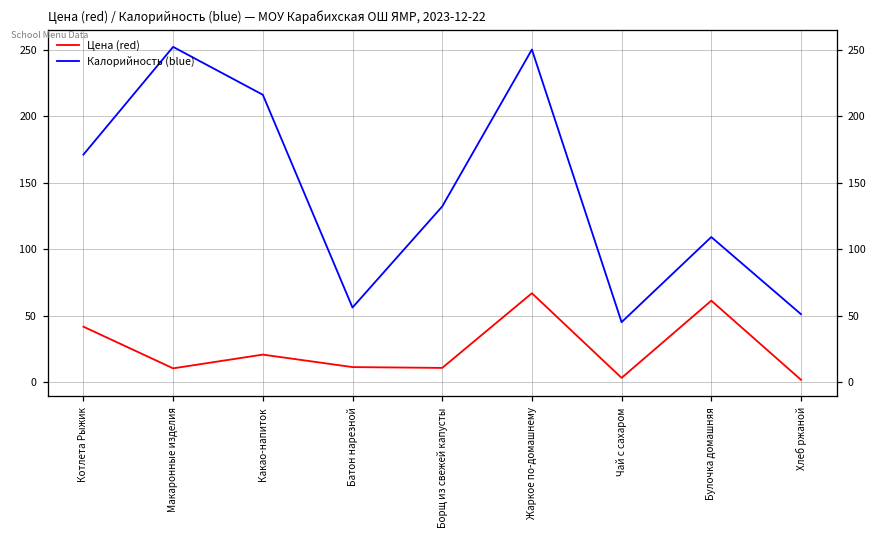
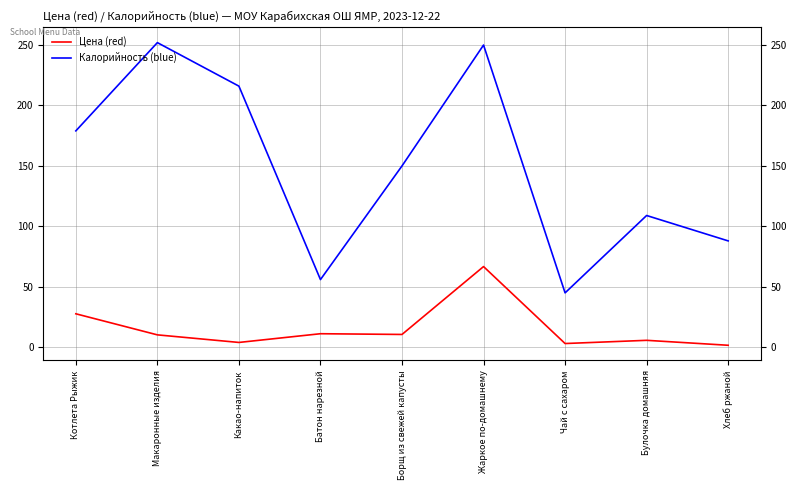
  {
    "Цена (red)": {
-     "Котлета Рыжик": 42,
+     "Котлета Рыжик": 28,
      "Макаронные изделия": 10,
-     "Какао-напиток": 21,
+     "Какао-напиток": 4,
      "Батон нарезной": 11,
      "Борщ из свежей капусты": 11,
      "Жаркое по-домашнему": 67,
      "Чай с сахаром": 3,
-     "Булочка домашняя": 61,
+     "Булочка домашняя": 6,
      "Хлеб ржаной": 2
    },
    "Калорийность (blue)": {
-     "Котлета Рыжик": 171,
+     "Котлета Рыжик": 179,
      "Макаронные изделия": 252,
      "Какао-напиток": 216,
      "Батон нарезной": 56,
-     "Борщ из свежей капусты": 132,
+     "Борщ из свежей капусты": 150,
      "Жаркое по-домашнему": 250,
      "Чай с сахаром": 45,
      "Булочка домашняя": 109,
-     "Хлеб ржаной": 51
+     "Хлеб ржаной": 88
    }
  }
